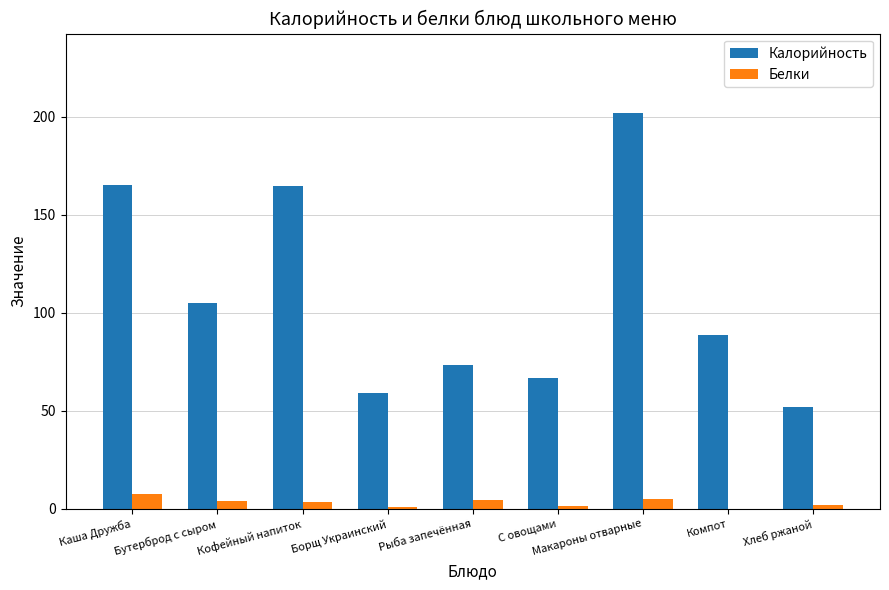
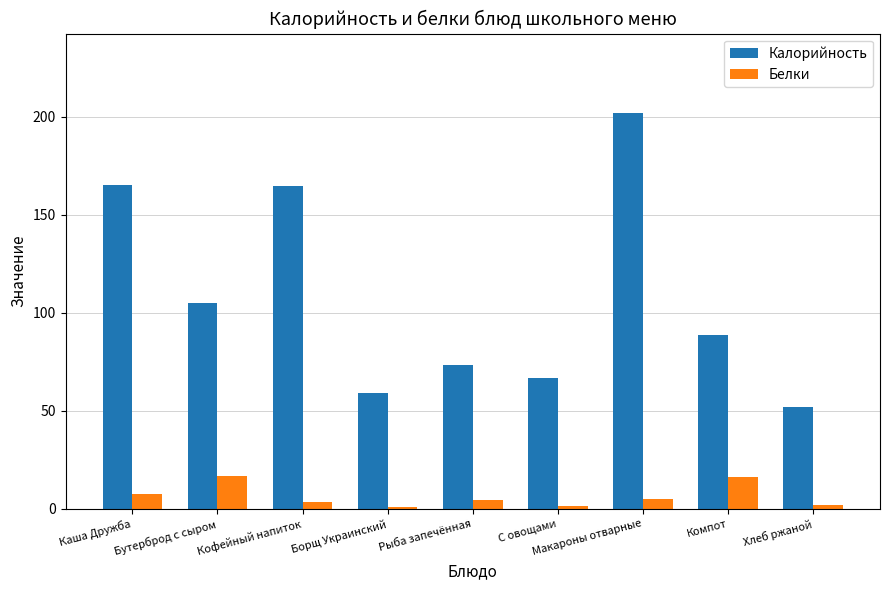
  {
    "Калорийность": {
      "Каша Дружба": 165,
      "Бутерброд с сыром": 105,
      "Кофейный напиток": 164,
      "Борщ Украинский": 59,
      "Рыба запечённая": 74,
      "С овощами": 67,
      "Макароны отварные": 202,
      "Компот": 89,
      "Хлеб ржаной": 52
    },
    "Белки": {
      "Каша Дружба": 8,
-     "Бутерброд с сыром": 4,
+     "Бутерброд с сыром": 17,
      "Кофейный напиток": 4,
      "Рыба запечённая": 4,
      "С овощами": 1,
      "Макароны отварные": 5,
-     "Компот": 0,
+     "Компот": 16,
      "Хлеб ржаной": 2
    }
  }
